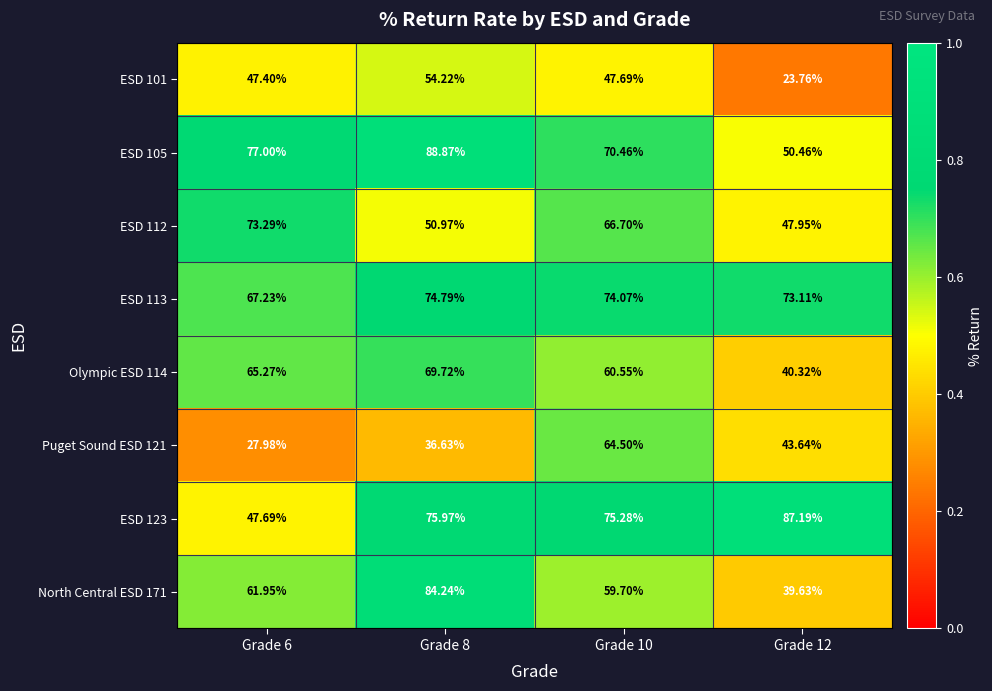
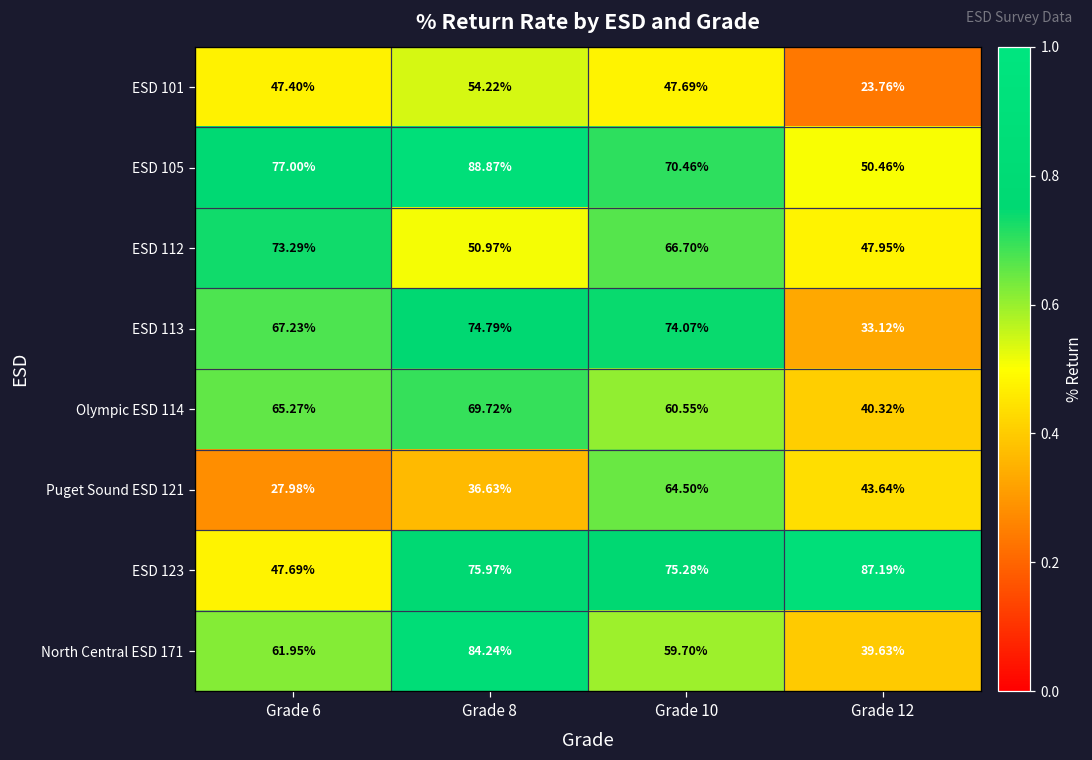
  {
    "ESD 101": {
      "Grade 6": "47.40%",
      "Grade 8": "54.22%",
      "Grade 10": "47.69%",
      "Grade 12": "23.76%"
    },
    "ESD 105": {
      "Grade 6": "77.00%",
      "Grade 8": "88.87%",
      "Grade 10": "70.46%",
      "Grade 12": "50.46%"
    },
    "ESD 112": {
      "Grade 6": "73.29%",
      "Grade 8": "50.97%",
      "Grade 10": "66.70%",
      "Grade 12": "47.95%"
    },
    "ESD 113": {
      "Grade 6": "67.23%",
      "Grade 8": "74.79%",
      "Grade 10": "74.07%",
-     "Grade 12": "73.11%"
+     "Grade 12": "33.12%"
    },
    "Olympic ESD 114": {
      "Grade 6": "65.27%",
      "Grade 8": "69.72%",
      "Grade 10": "60.55%",
      "Grade 12": "40.32%"
    },
    "Puget Sound ESD 121": {
      "Grade 6": "27.98%",
      "Grade 8": "36.63%",
      "Grade 10": "64.50%",
      "Grade 12": "43.64%"
    },
    "ESD 123": {
      "Grade 6": "47.69%",
      "Grade 8": "75.97%",
      "Grade 10": "75.28%",
      "Grade 12": "87.19%"
    },
    "North Central ESD 171": {
      "Grade 6": "61.95%",
      "Grade 8": "84.24%",
      "Grade 10": "59.70%",
      "Grade 12": "39.63%"
    }
  }
